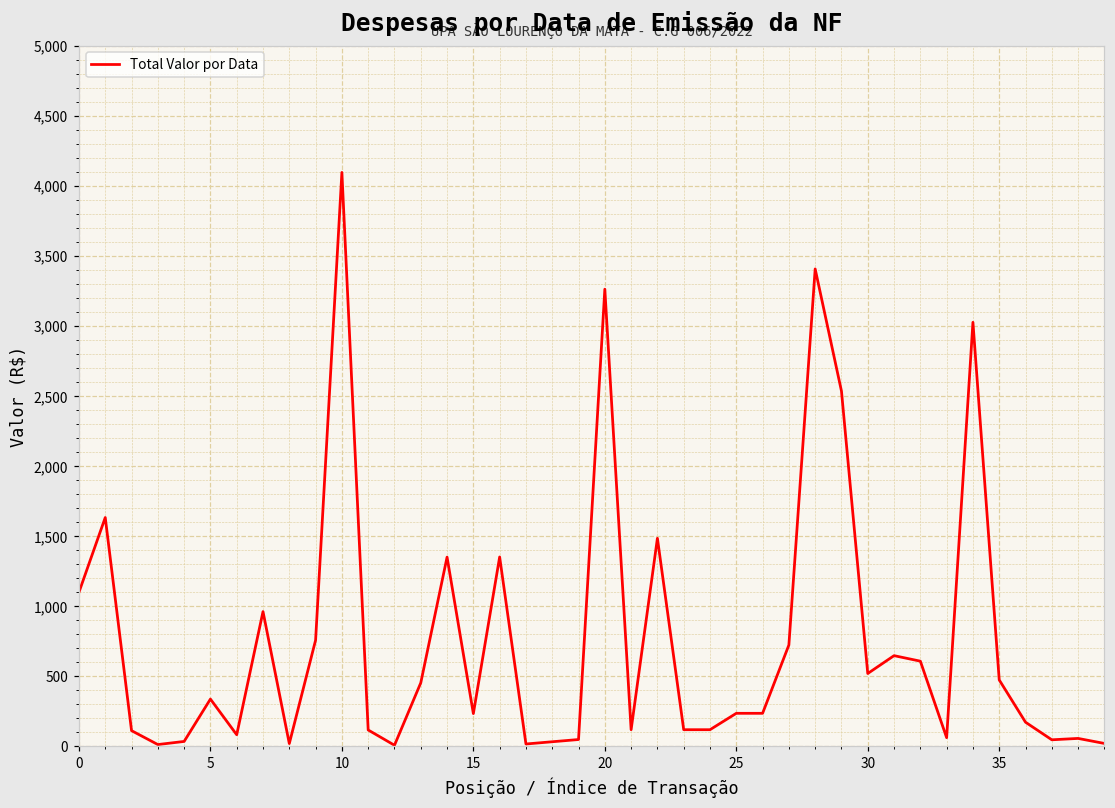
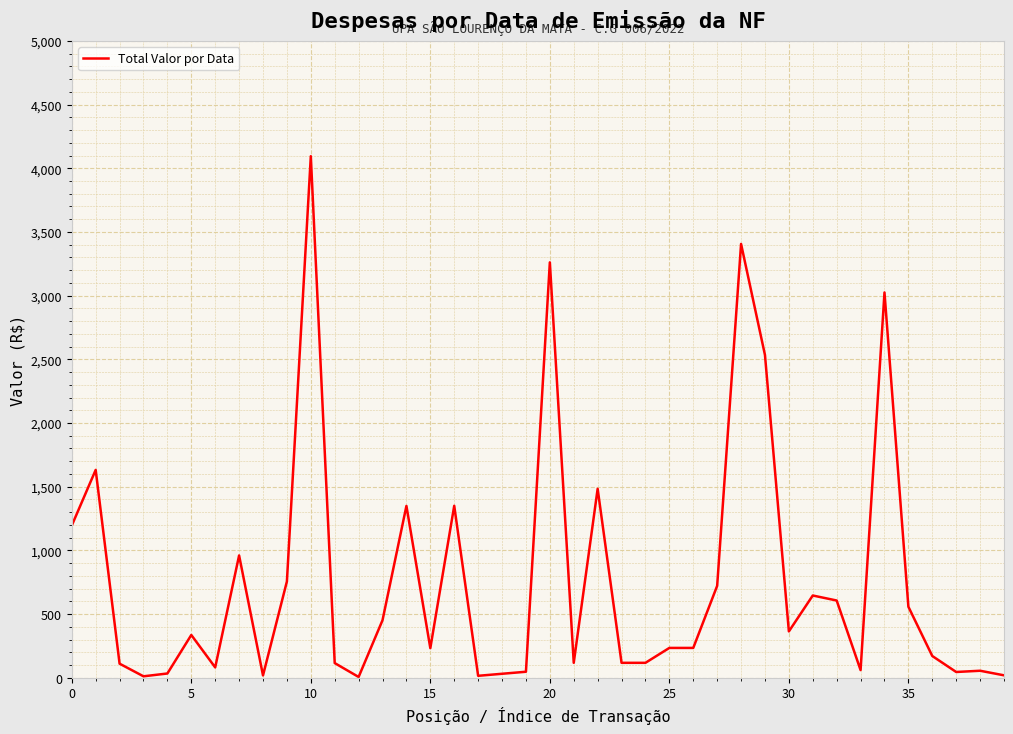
  {
-   "0": "1,100",
+   "0": "1,200",
    "5": "340",
    "10": "4,100",
    "15": "230",
    "20": "3,260",
    "25": "230",
-   "30": "520",
-   "35": "470"
+   "30": "360",
+   "35": "560"
  }
